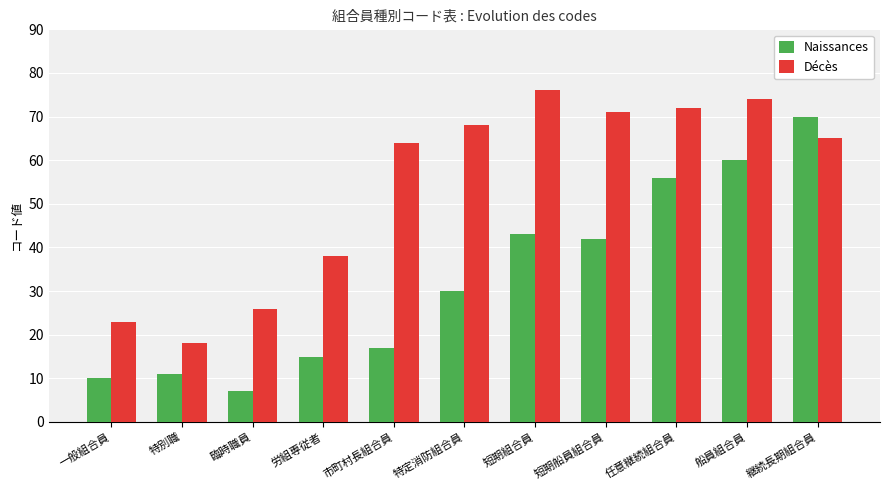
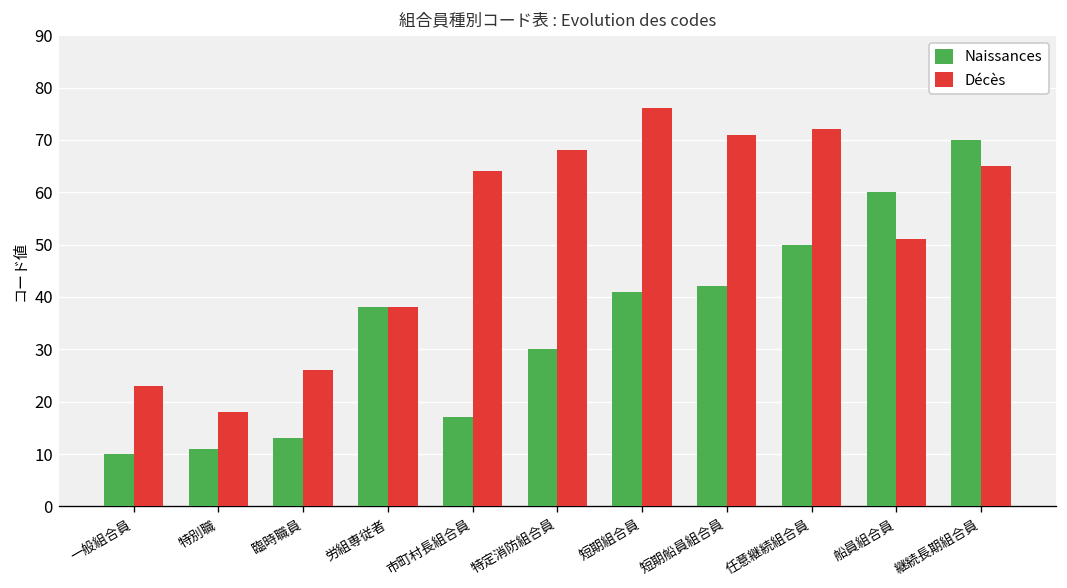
  {
    "Naissances": {
      "一般組合員": 10,
      "特別職": 11,
-     "臨時職員": 7,
-     "労組専従者": 15,
+     "臨時職員": 13,
+     "労組専従者": 38,
      "市町村長組合員": 17,
      "特定消防組合員": 30,
-     "短期組合員": 43,
+     "短期組合員": 41,
      "短期船員組合員": 42,
-     "任意継続組合員": 56,
+     "任意継続組合員": 50,
      "船員組合員": 60,
      "継続長期組合員": 70
    },
    "Décès": {
      "一般組合員": 23,
      "特別職": 18,
      "臨時職員": 26,
      "労組専従者": 38,
      "市町村長組合員": 64,
      "特定消防組合員": 68,
      "短期組合員": 76,
      "短期船員組合員": 71,
      "任意継続組合員": 72,
-     "船員組合員": 74,
+     "船員組合員": 51,
      "継続長期組合員": 65
    }
  }
